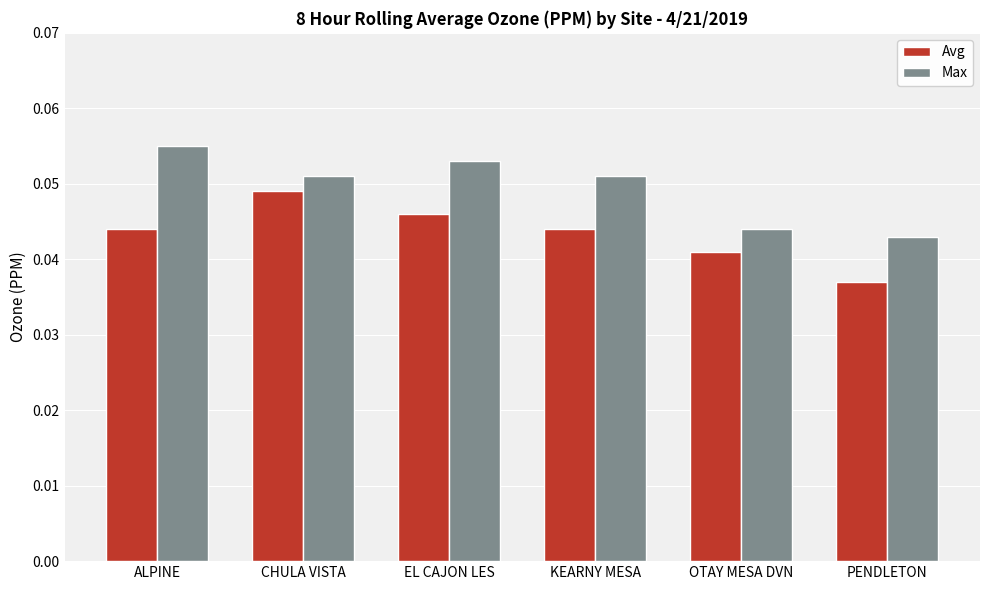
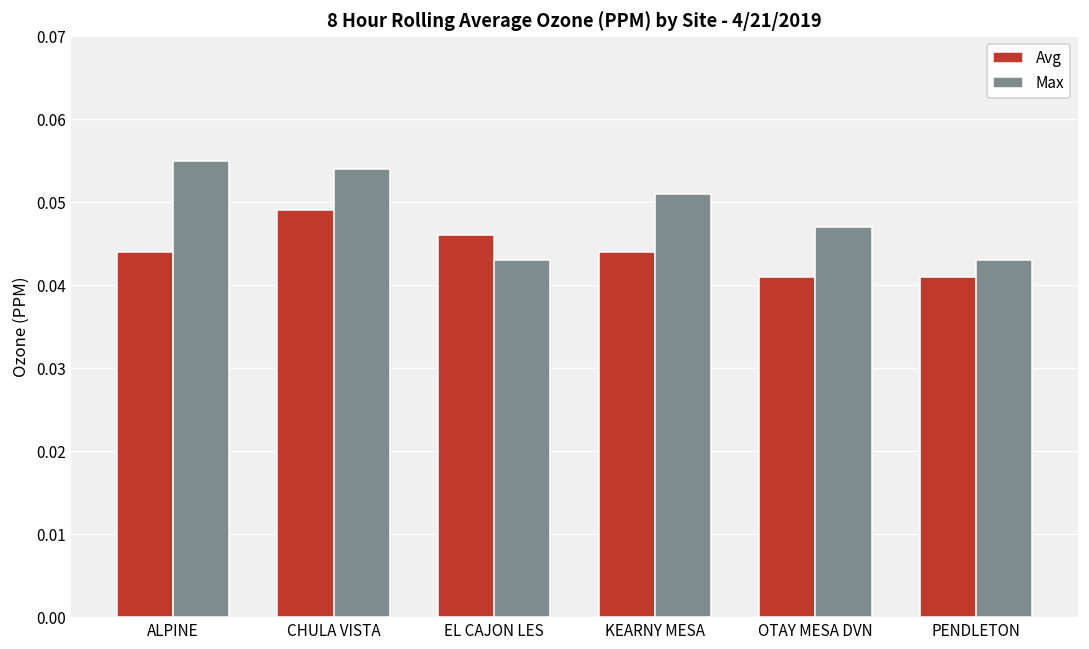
  {
    "Avg": {
      "ALPINE": 0.044,
      "CHULA VISTA": 0.049,
      "EL CAJON LES": 0.046,
      "KEARNY MESA": 0.044,
      "OTAY MESA DVN": 0.041,
-     "PENDLETON": 0.037
+     "PENDLETON": 0.041
    },
    "Max": {
      "ALPINE": 0.055,
-     "CHULA VISTA": 0.051,
-     "EL CAJON LES": 0.053,
+     "CHULA VISTA": 0.054,
+     "EL CAJON LES": 0.043,
      "KEARNY MESA": 0.051,
-     "OTAY MESA DVN": 0.044,
+     "OTAY MESA DVN": 0.047,
      "PENDLETON": 0.043
    }
  }
